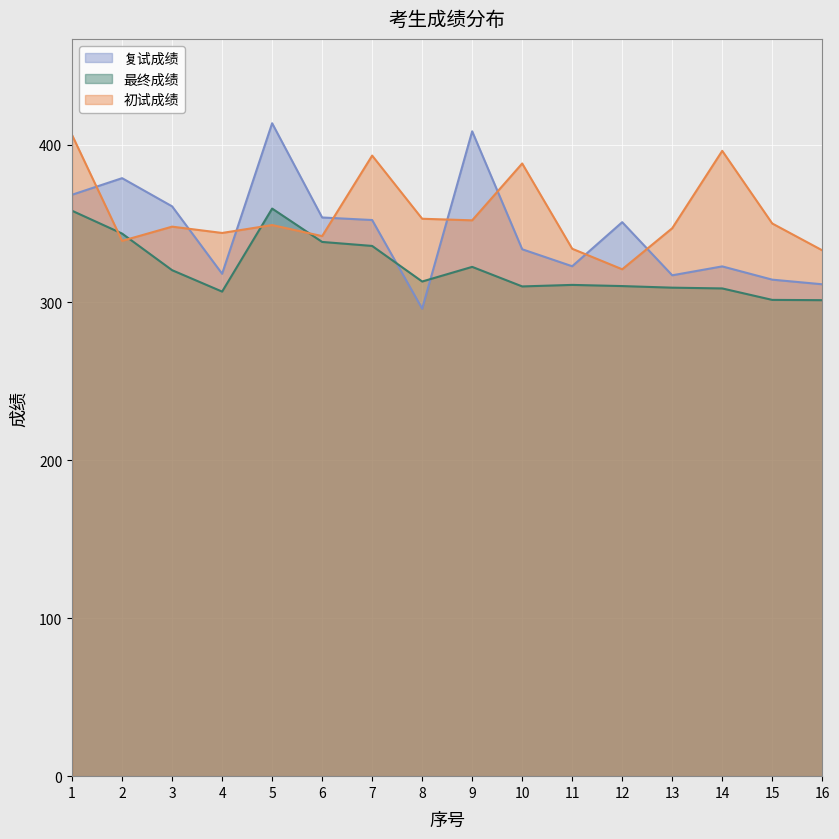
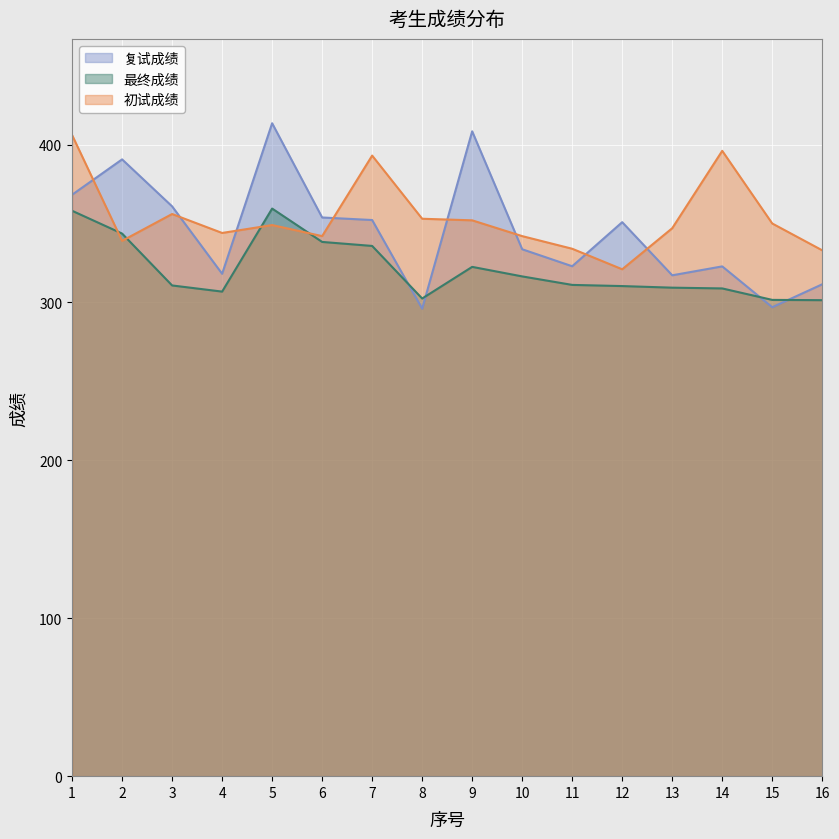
  {
    "复试成绩": {
      "1": 368,
-     "2": 379,
+     "2": 391,
      "3": 361,
      "4": 318,
      "5": 413,
      "6": 354,
      "7": 352,
      "8": 296,
      "9": 408,
      "10": 334,
      "11": 323,
      "12": 351,
      "13": 317,
      "14": 323,
-     "15": 314,
+     "15": 297,
      "16": 312
    },
    "最终成绩": {
      "1": 358,
      "2": 344,
-     "3": 320,
+     "3": 311,
      "4": 307,
      "5": 359,
      "6": 338,
      "7": 336,
-     "8": 313,
+     "8": 302,
      "9": 323,
-     "10": 310,
+     "10": 316,
      "11": 311,
      "12": 310,
      "13": 309,
      "14": 309,
      "15": 302,
      "16": 301
    },
    "初试成绩": {
      "1": 406,
      "2": 339,
-     "3": 348,
+     "3": 356,
      "4": 344,
      "5": 349,
      "6": 342,
      "7": 393,
      "8": 353,
      "9": 352,
-     "10": 388,
+     "10": 342,
      "11": 334,
      "12": 321,
      "13": 347,
      "14": 396,
      "15": 350,
      "16": 333
    }
  }
